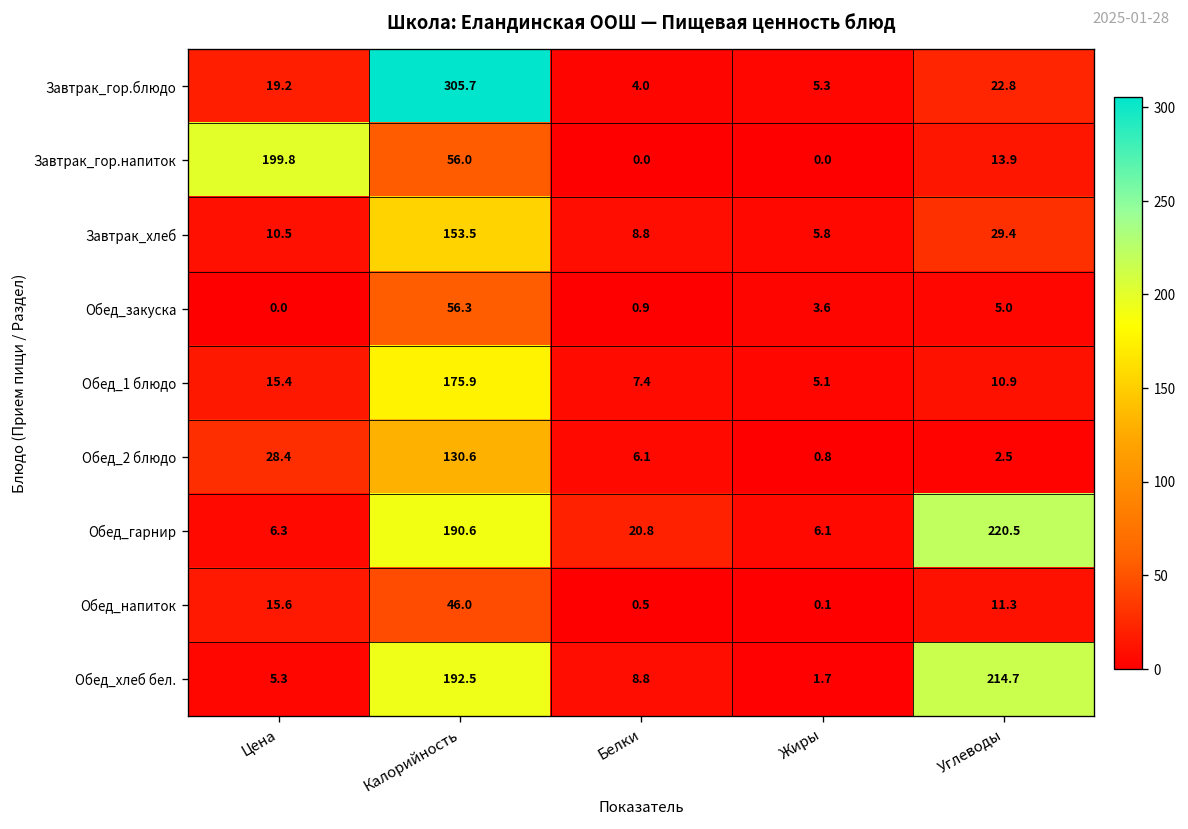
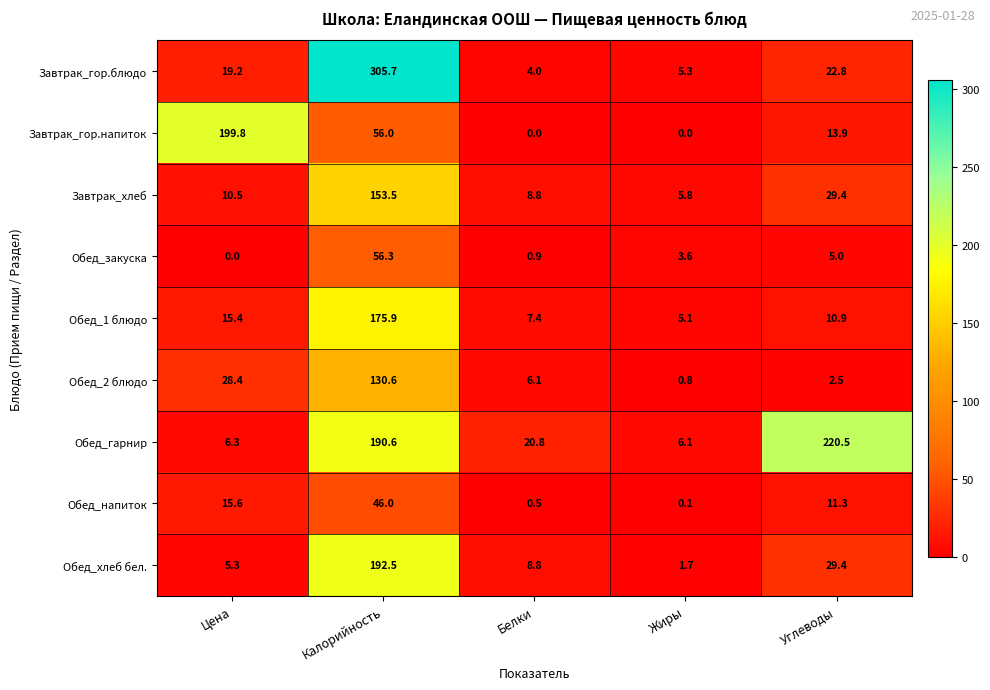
  {
    "Завтрак_гор.блюдо": {
      "Цена": 19.2,
      "Калорийность": 305.7,
      "Белки": 4.0,
      "Жиры": 5.3,
      "Углеводы": 22.8
    },
    "Завтрак_гор.напиток": {
      "Цена": 199.8,
      "Калорийность": 56.0,
      "Белки": 0.0,
      "Жиры": 0.0,
      "Углеводы": 13.9
    },
    "Завтрак_хлеб": {
      "Цена": 10.5,
      "Калорийность": 153.5,
      "Белки": 8.8,
      "Жиры": 5.8,
      "Углеводы": 29.4
    },
    "Обед_закуска": {
      "Цена": 0.0,
      "Калорийность": 56.3,
      "Белки": 0.9,
      "Жиры": 3.6,
      "Углеводы": 5.0
    },
    "Обед_1 блюдо": {
      "Цена": 15.4,
      "Калорийность": 175.9,
      "Белки": 7.4,
      "Жиры": 5.1,
      "Углеводы": 10.9
    },
    "Обед_2 блюдо": {
      "Цена": 28.4,
      "Калорийность": 130.6,
      "Белки": 6.1,
      "Жиры": 0.8,
      "Углеводы": 2.5
    },
    "Обед_гарнир": {
      "Цена": 6.3,
      "Калорийность": 190.6,
      "Белки": 20.8,
      "Жиры": 6.1,
      "Углеводы": 220.5
    },
    "Обед_напиток": {
      "Цена": 15.6,
      "Калорийность": 46.0,
      "Белки": 0.5,
      "Жиры": 0.1,
      "Углеводы": 11.3
    },
    "Обед_хлеб бел.": {
      "Цена": 5.3,
      "Калорийность": 192.5,
      "Белки": 8.8,
      "Жиры": 1.7,
-     "Углеводы": 214.7
+     "Углеводы": 29.4
    }
  }
